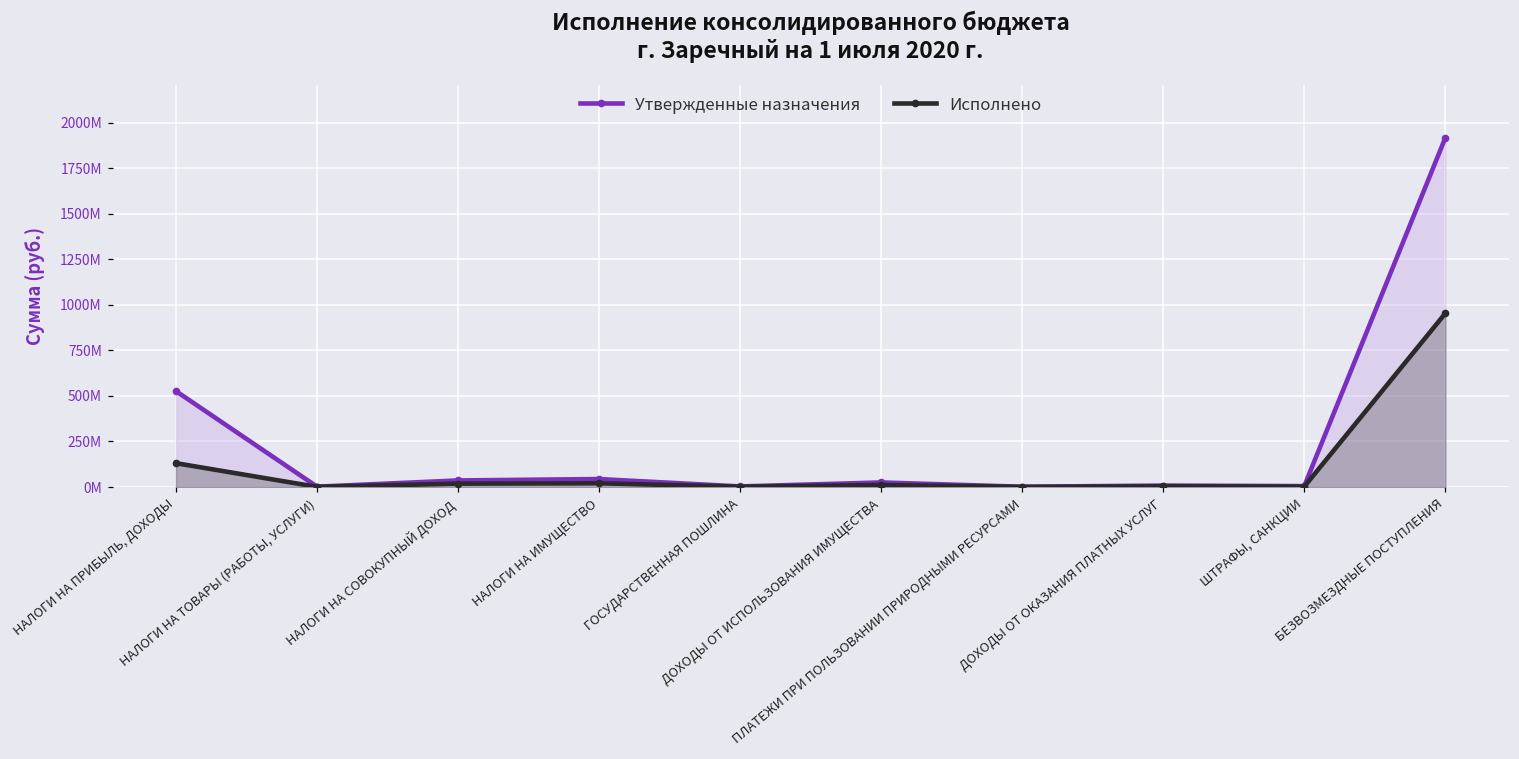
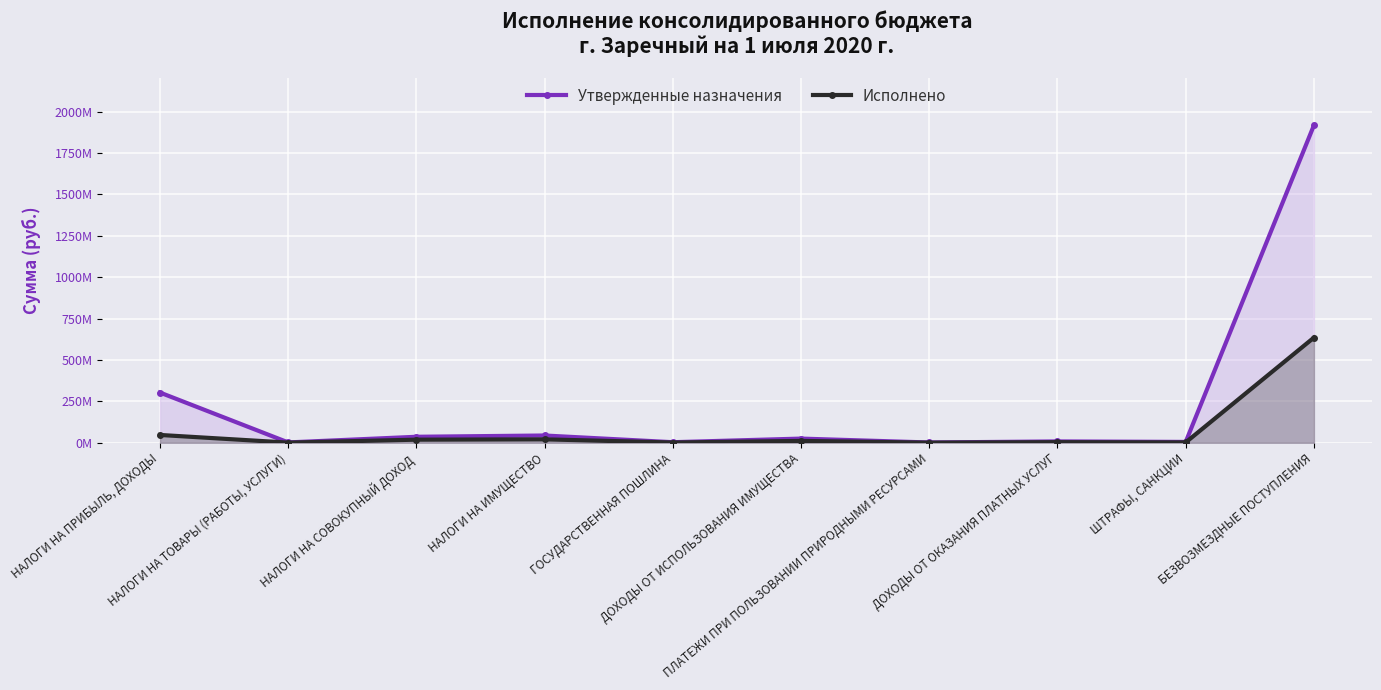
  {
    "Утвержденные назначения": {
-     "НАЛОГИ НА ПРИБЫЛЬ, ДОХОДЫ": 530000000,
+     "НАЛОГИ НА ПРИБЫЛЬ, ДОХОДЫ": 300000000,
      "НАЛОГИ НА СОВОКУПНЫЙ ДОХОД": 40000000,
      "НАЛОГИ НА ИМУЩЕСТВО": 40000000,
      "БЕЗВОЗМЕЗДНЫЕ ПОСТУПЛЕНИЯ": 1920000000
    },
    "Исполнено": {
-     "НАЛОГИ НА ПРИБЫЛЬ, ДОХОДЫ": 130000000,
+     "НАЛОГИ НА ПРИБЫЛЬ, ДОХОДЫ": 50000000,
      "НАЛОГИ НА СОВОКУПНЫЙ ДОХОД": 20000000,
      "НАЛОГИ НА ИМУЩЕСТВО": 20000000,
-     "БЕЗВОЗМЕЗДНЫЕ ПОСТУПЛЕНИЯ": 950000000
+     "БЕЗВОЗМЕЗДНЫЕ ПОСТУПЛЕНИЯ": 630000000
    }
  }
